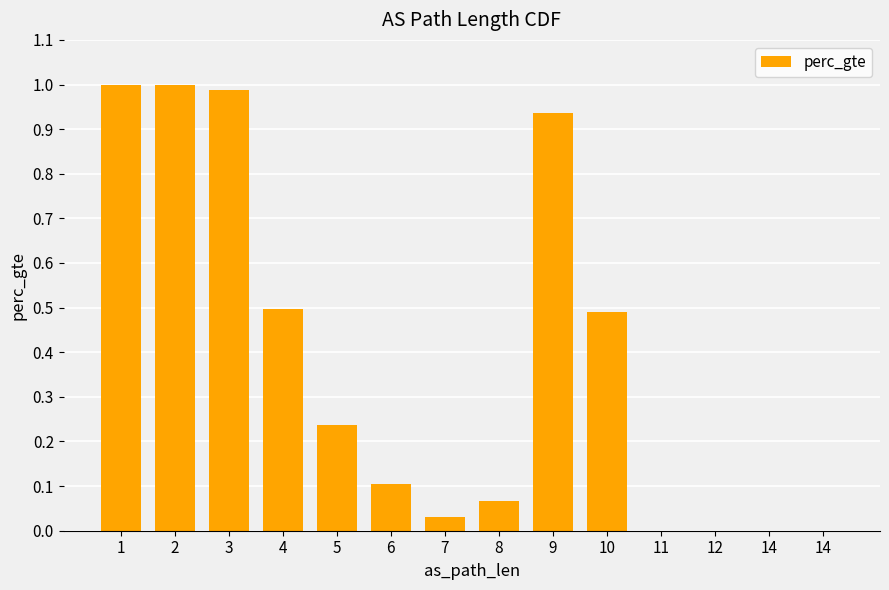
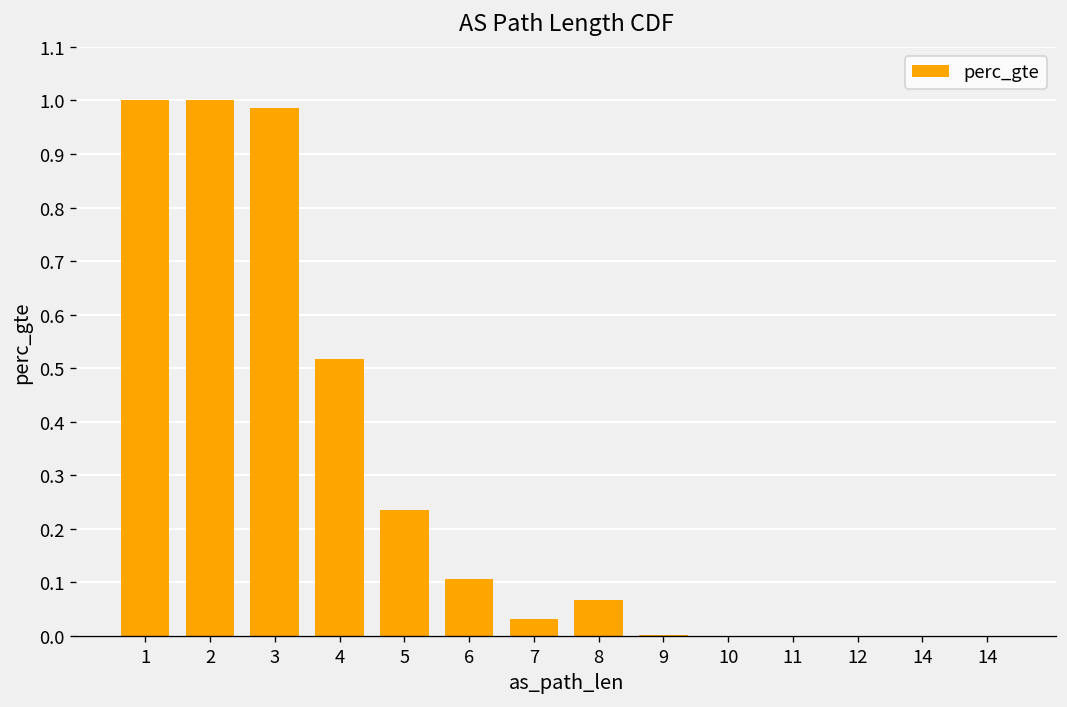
  {
    "1": 1.00,
    "2": 1.00,
    "3": 0.99,
-   "4": 0.50,
+   "4": 0.52,
    "5": 0.24,
    "6": 0.11,
    "7": 0.03,
    "8": 0.07,
-   "9": 0.94,
-   "10": 0.49
+   "9": 0.00,
+   "10": 0.00
  }
